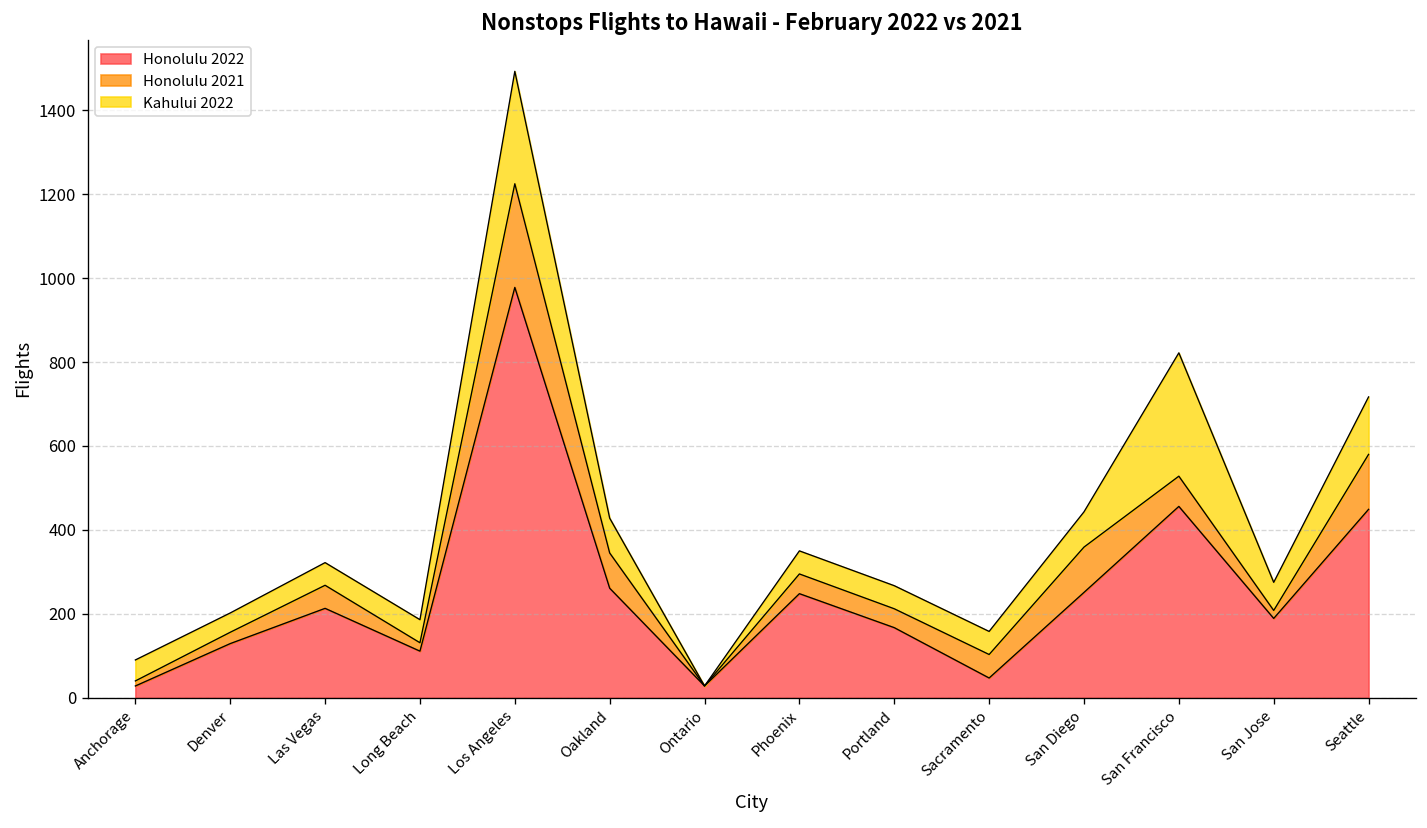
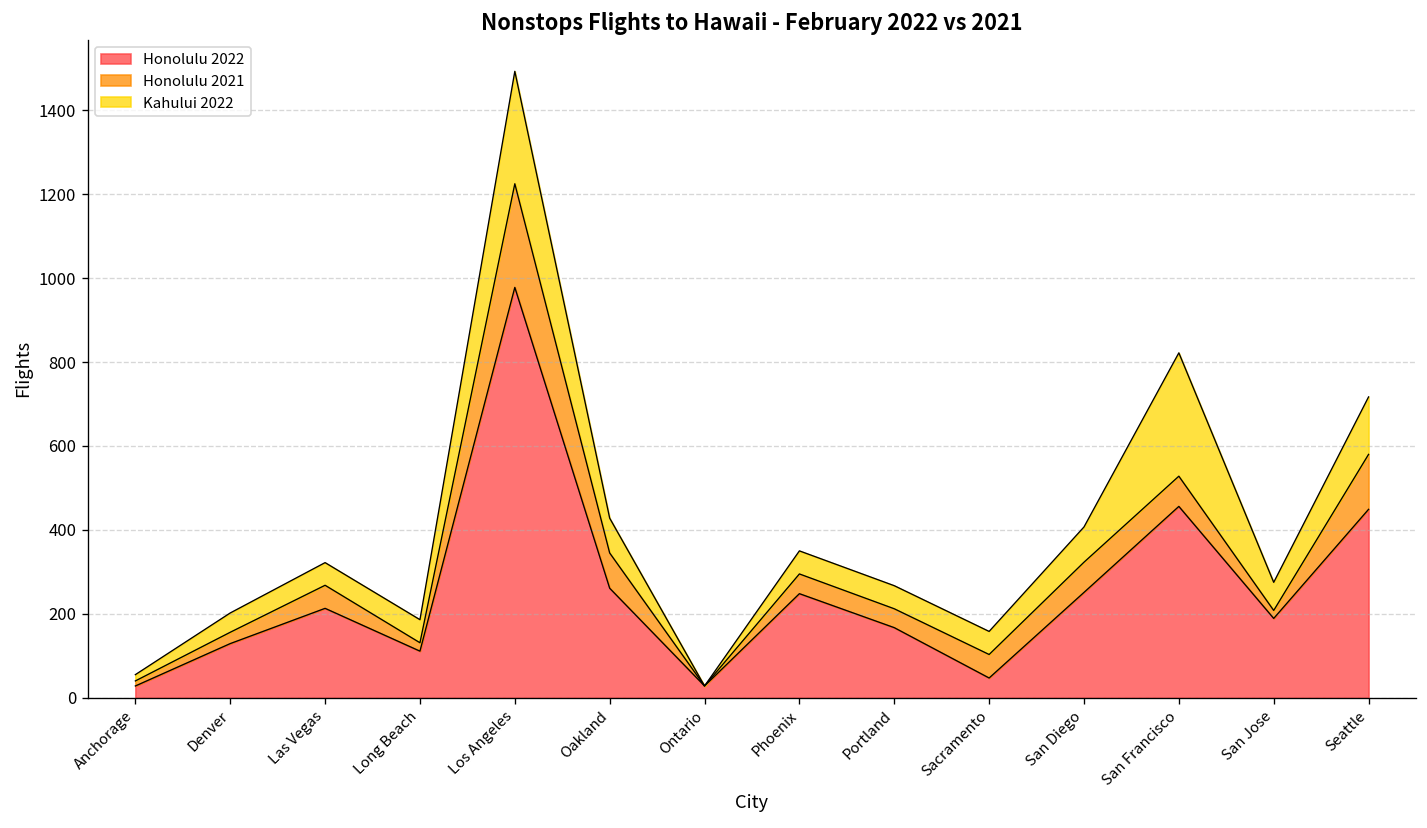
  {
    "Honolulu 2022": {
      "Anchorage": 30,
      "Denver": 130,
      "Las Vegas": 210,
      "Long Beach": 110,
      "Los Angeles": 980,
      "Oakland": 260,
      "Phoenix": 250,
      "Portland": 170,
      "Sacramento": 50,
      "San Diego": 250,
      "San Francisco": 460,
      "San Jose": 190,
      "Seattle": 450
    },
    "Honolulu 2021": {
      "Anchorage": 10,
      "Denver": 30,
      "Las Vegas": 60,
      "Long Beach": 20,
      "Los Angeles": 250,
      "Oakland": 80,
      "Phoenix": 50,
      "Portland": 50,
      "Sacramento": 60,
-     "San Diego": 110,
+     "San Diego": 70,
      "San Francisco": 70,
      "San Jose": 20,
      "Seattle": 130
    },
    "Kahului 2022": {
-     "Anchorage": 50,
+     "Anchorage": 20,
      "Denver": 50,
      "Las Vegas": 50,
      "Long Beach": 60,
      "Los Angeles": 270,
      "Oakland": 80,
      "Phoenix": 60,
      "Portland": 60,
      "Sacramento": 60,
      "San Diego": 80,
      "San Francisco": 290,
      "San Jose": 70,
      "Seattle": 140
    }
  }
